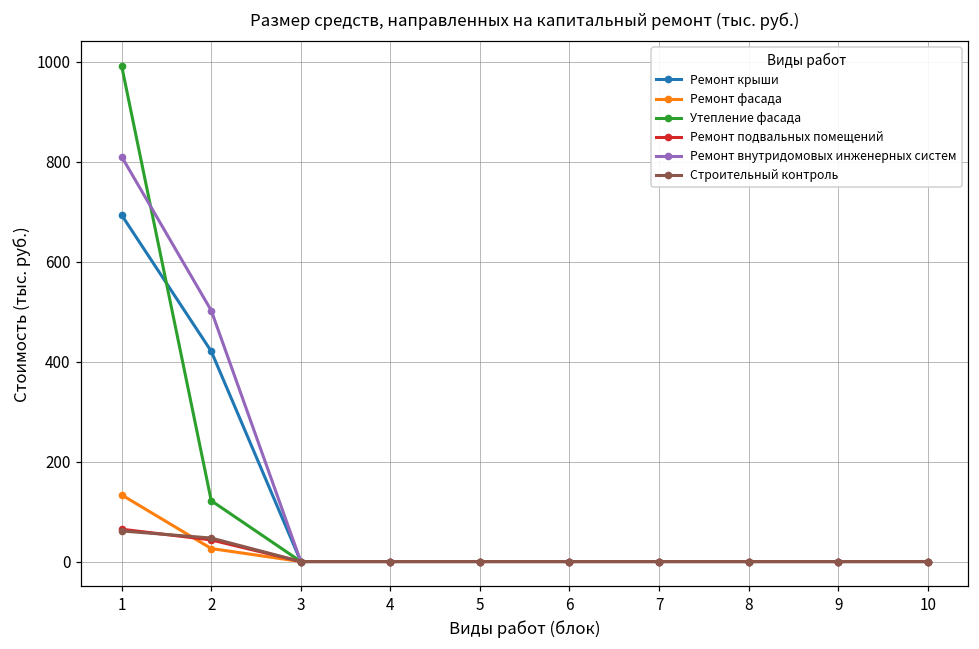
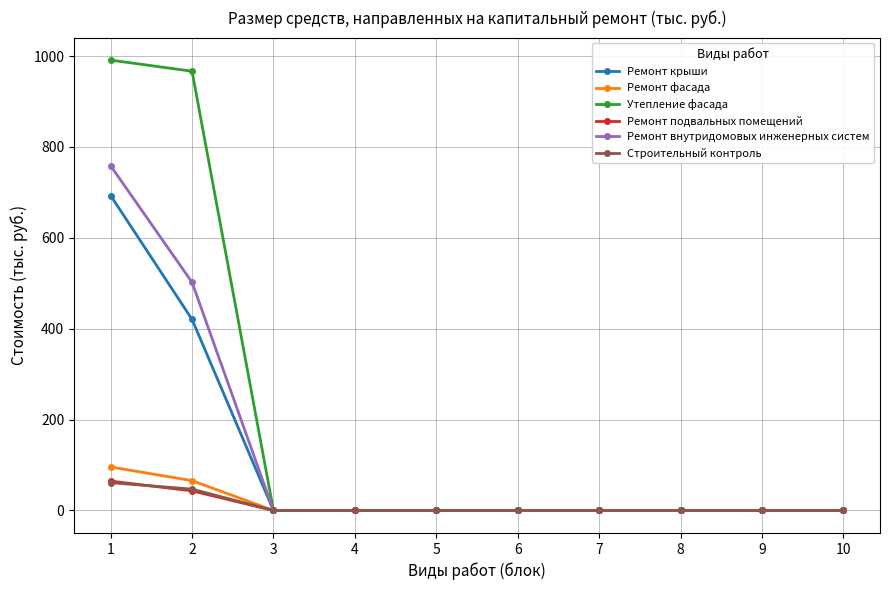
  {
    "Ремонт крыши": {
      "1": 690,
      "2": 420
    },
    "Ремонт фасада": {
-     "1": 130,
-     "2": 30
+     "1": 100,
+     "2": 70
    },
    "Утепление фасада": {
      "1": 990,
-     "2": 120
+     "2": 970
    },
    "Ремонт внутридомовых инженерных систем": {
-     "1": 810,
+     "1": 760,
      "2": 500
    }
  }
